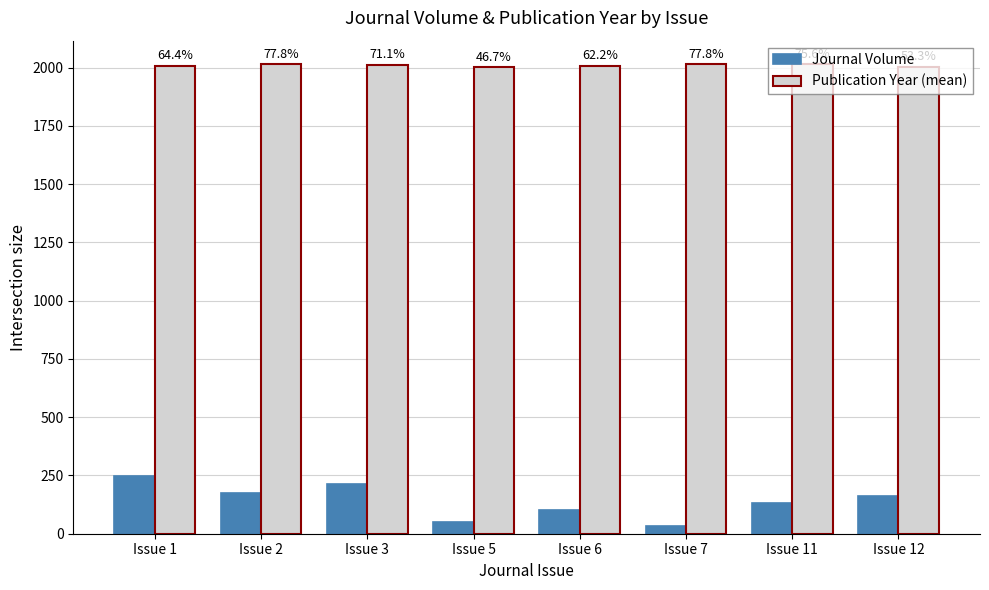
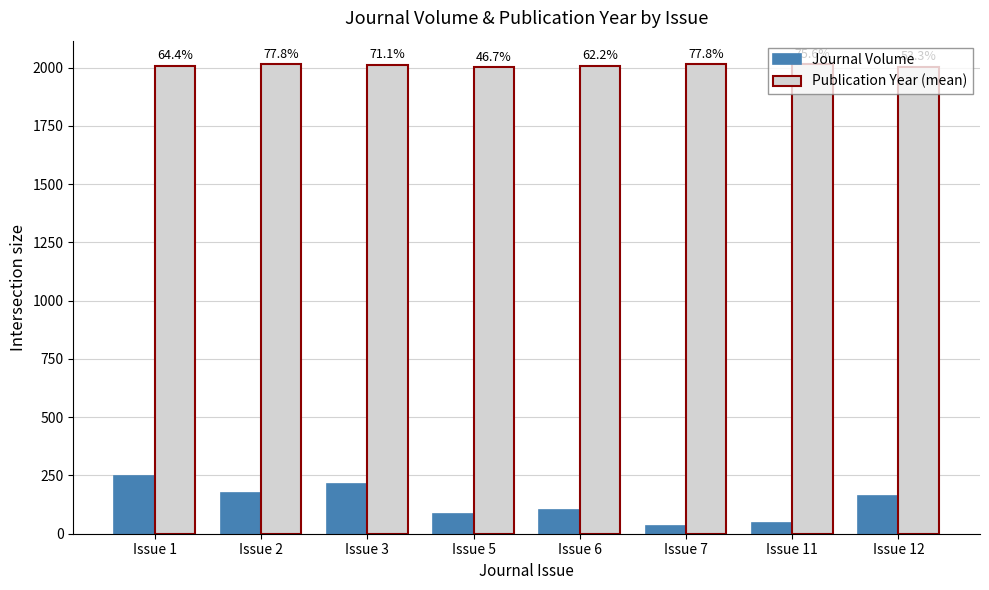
  {
    "Journal Volume": {
      "Issue 1": 250,
      "Issue 2": 170,
      "Issue 3": 210,
-     "Issue 5": 50,
+     "Issue 5": 90,
      "Issue 6": 100,
      "Issue 7": 30,
-     "Issue 11": 130,
+     "Issue 11": 40,
      "Issue 12": 160
    }
  }
